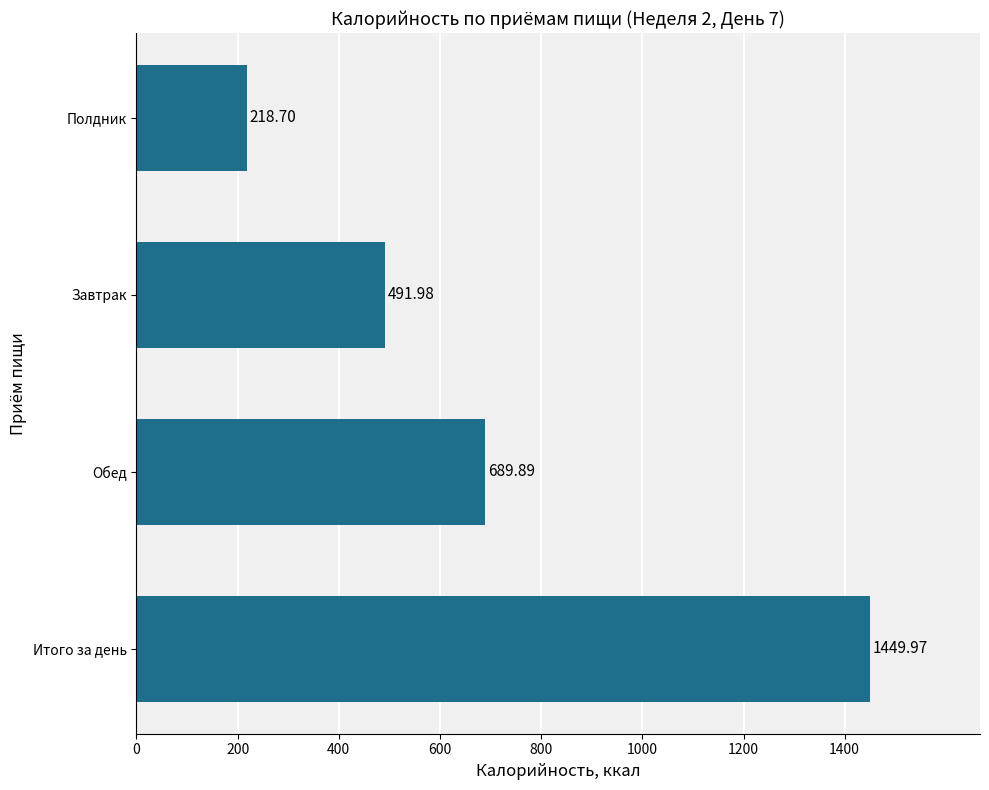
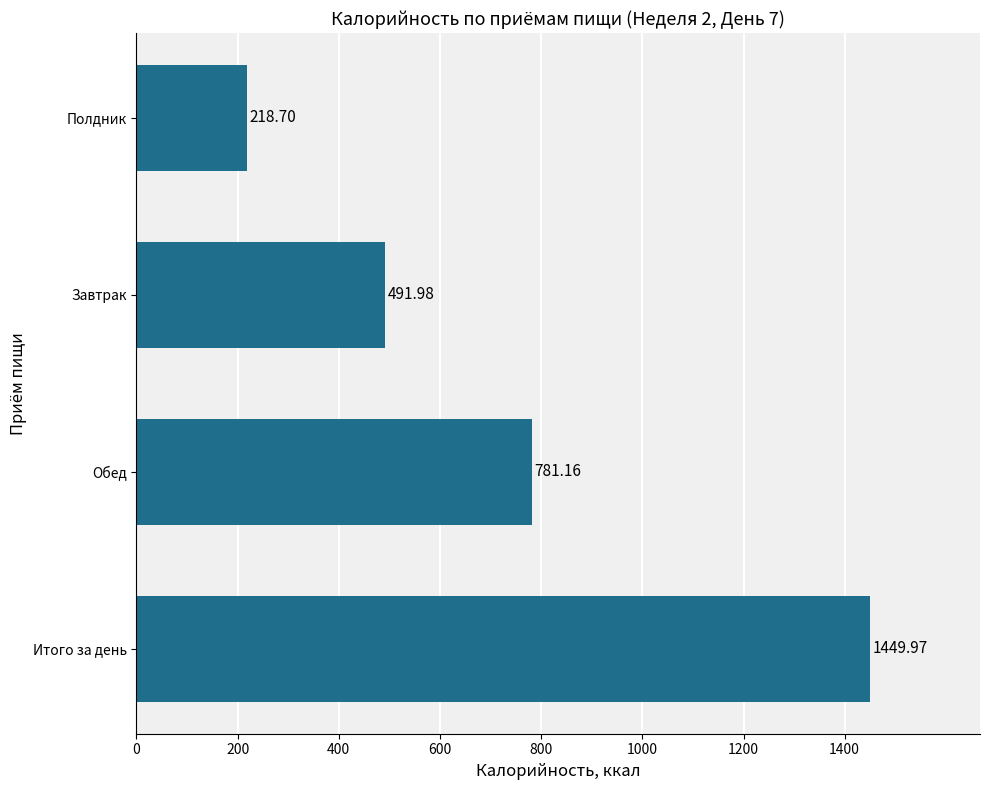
  {
    "Полдник": 218.70,
    "Завтрак": 491.98,
-   "Обед": 689.89,
+   "Обед": 781.16,
    "Итого за день": 1449.97
  }
